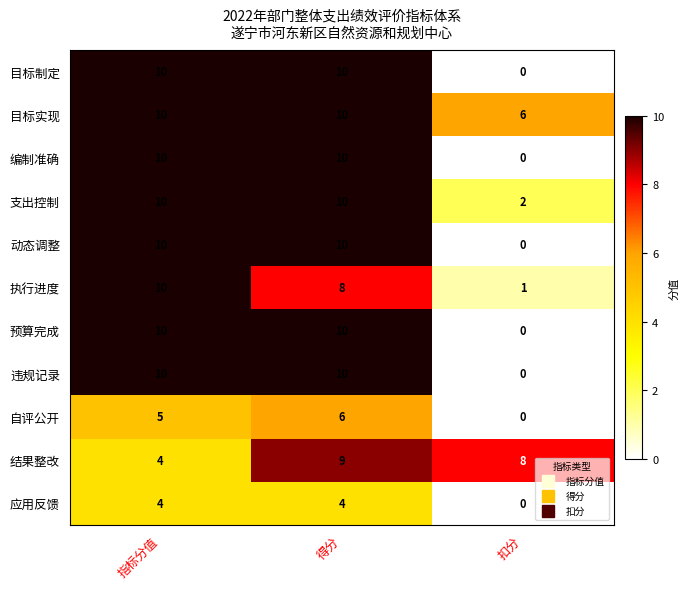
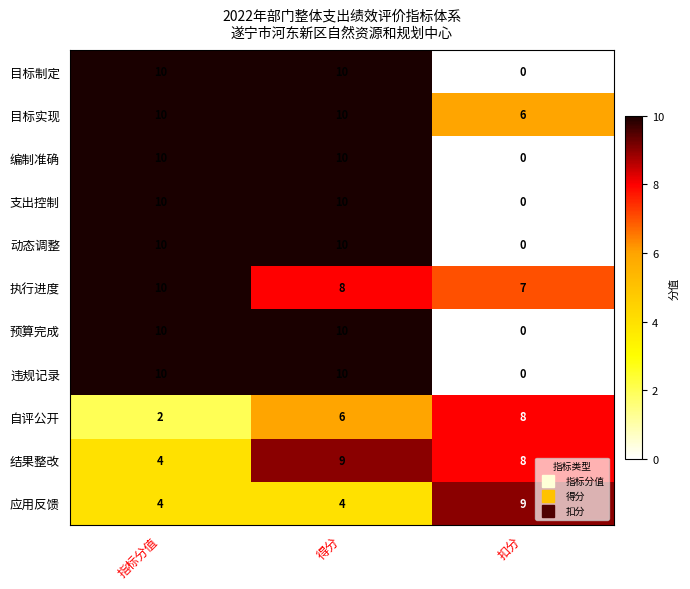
  {
    "目标制定": {
      "扣分": 0
    },
    "目标实现": {
      "扣分": 6
    },
    "编制准确": {
      "扣分": 0
    },
    "支出控制": {
-     "扣分": 2
+     "扣分": 0
    },
    "动态调整": {
      "扣分": 0
    },
    "执行进度": {
      "得分": 8,
-     "扣分": 1
+     "扣分": 7
    },
    "预算完成": {
      "扣分": 0
    },
    "违规记录": {
      "扣分": 0
    },
    "自评公开": {
-     "指标分值": 5,
+     "指标分值": 2,
      "得分": 6,
-     "扣分": 0
+     "扣分": 8
    },
    "结果整改": {
      "指标分值": 4,
      "得分": 9,
      "扣分": 8
    },
    "应用反馈": {
      "指标分值": 4,
      "得分": 4,
-     "扣分": 0
+     "扣分": 9
    }
  }
